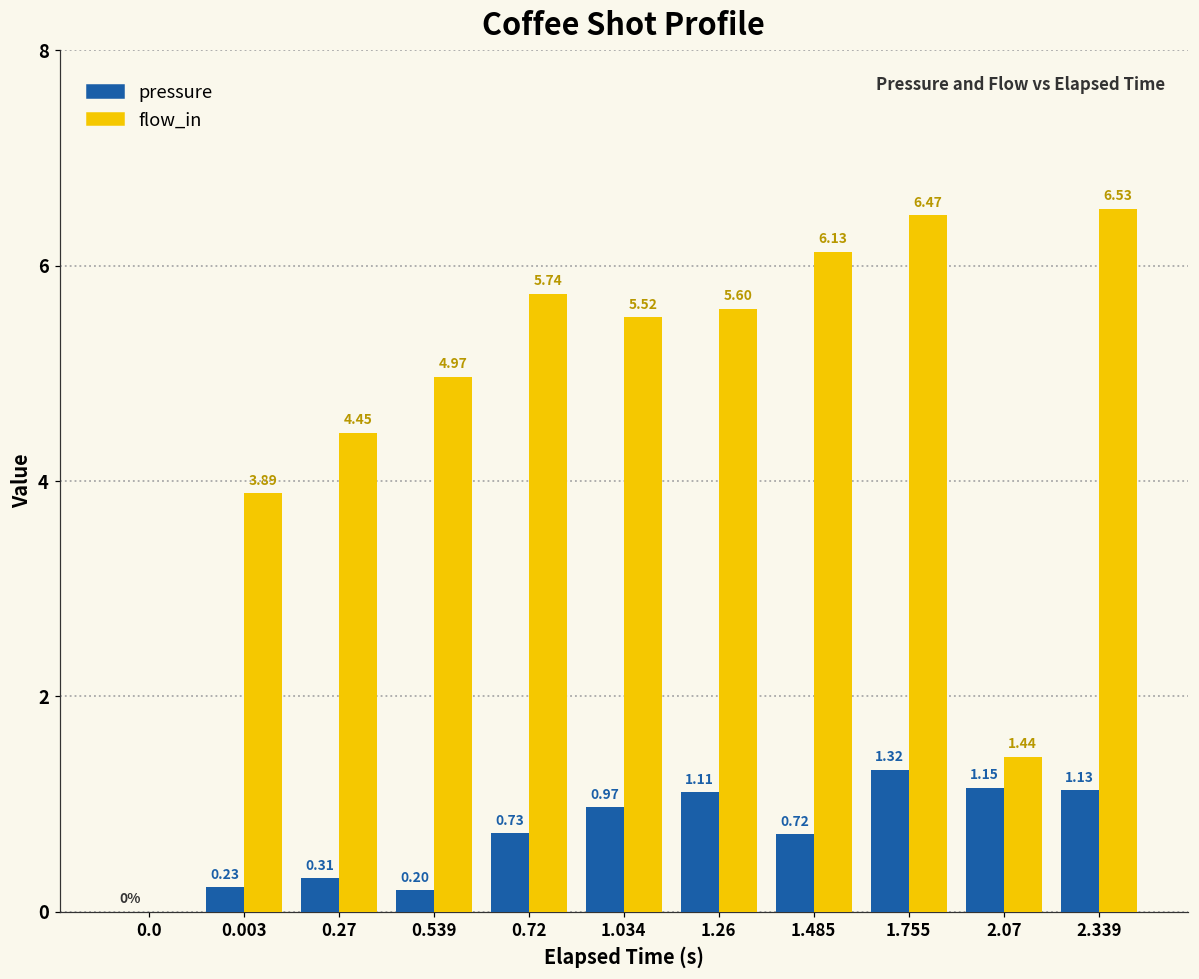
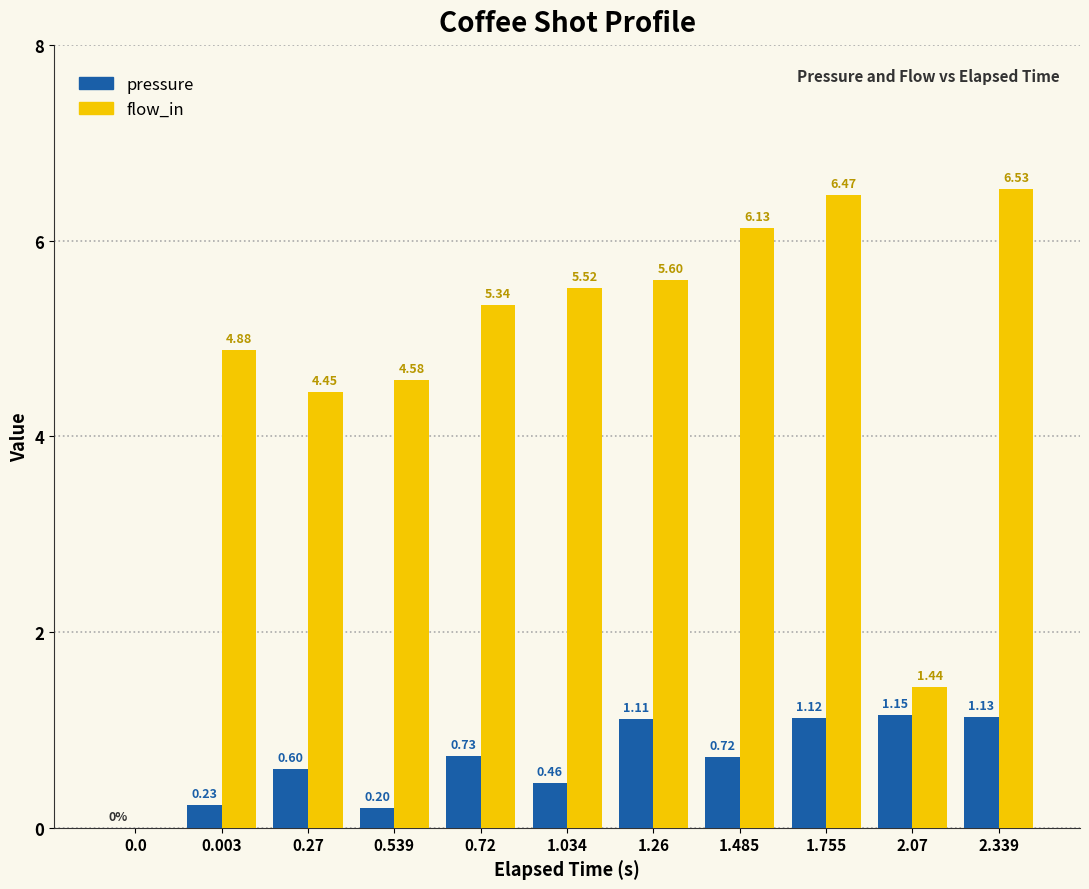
  {
    "pressure": {
      "0.0": "0%",
      "0.003": "0.23",
-     "0.27": "0.31",
+     "0.27": "0.60",
      "0.539": "0.20",
      "0.72": "0.73",
-     "1.034": "0.97",
+     "1.034": "0.46",
      "1.26": "1.11",
      "1.485": "0.72",
-     "1.755": "1.32",
+     "1.755": "1.12",
      "2.07": "1.15",
      "2.339": "1.13"
    },
    "flow_in": {
-     "0.003": "3.89",
+     "0.003": "4.88",
      "0.27": "4.45",
-     "0.539": "4.97",
-     "0.72": "5.74",
+     "0.539": "4.58",
+     "0.72": "5.34",
      "1.034": "5.52",
      "1.26": "5.60",
      "1.485": "6.13",
      "1.755": "6.47",
      "2.07": "1.44",
      "2.339": "6.53"
    }
  }
